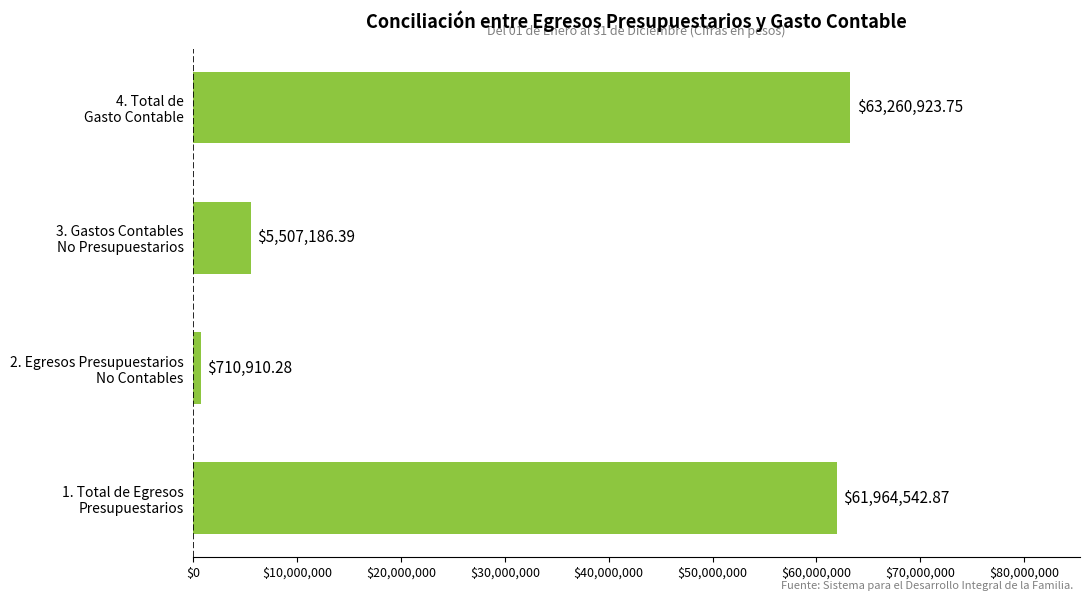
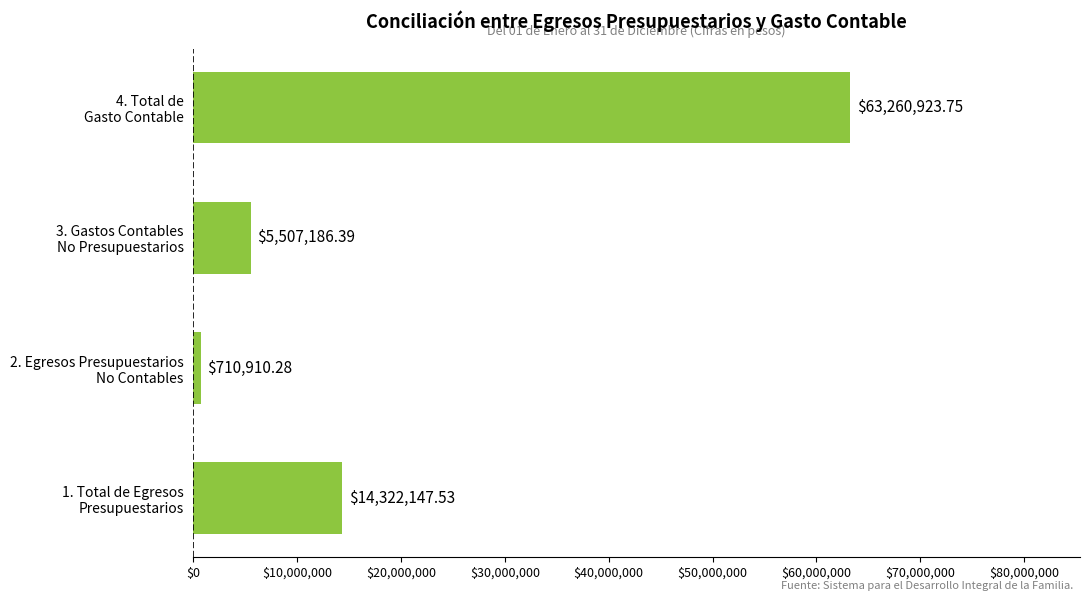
  {
    "4. Total de Gasto Contable": "$63,260,923.75",
    "3. Gastos Contables No Presupuestarios": "$5,507,186.39",
    "2. Egresos Presupuestarios No Contables": "$710,910.28",
-   "1. Total de Egresos Presupuestarios": "$61,964,542.87"
+   "1. Total de Egresos Presupuestarios": "$14,322,147.53"
  }
